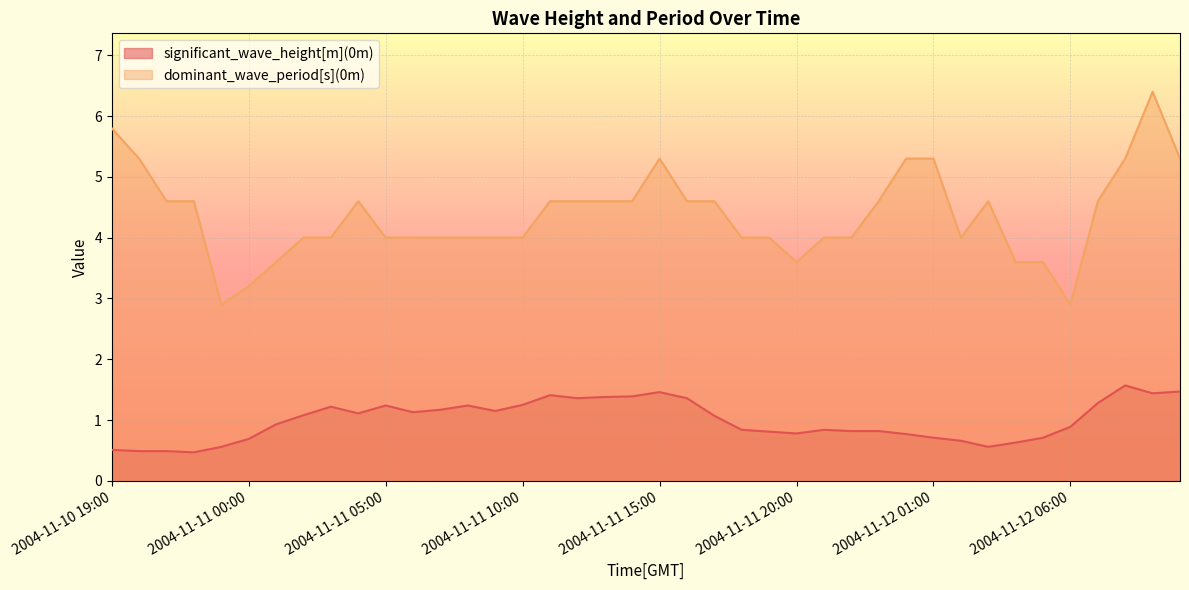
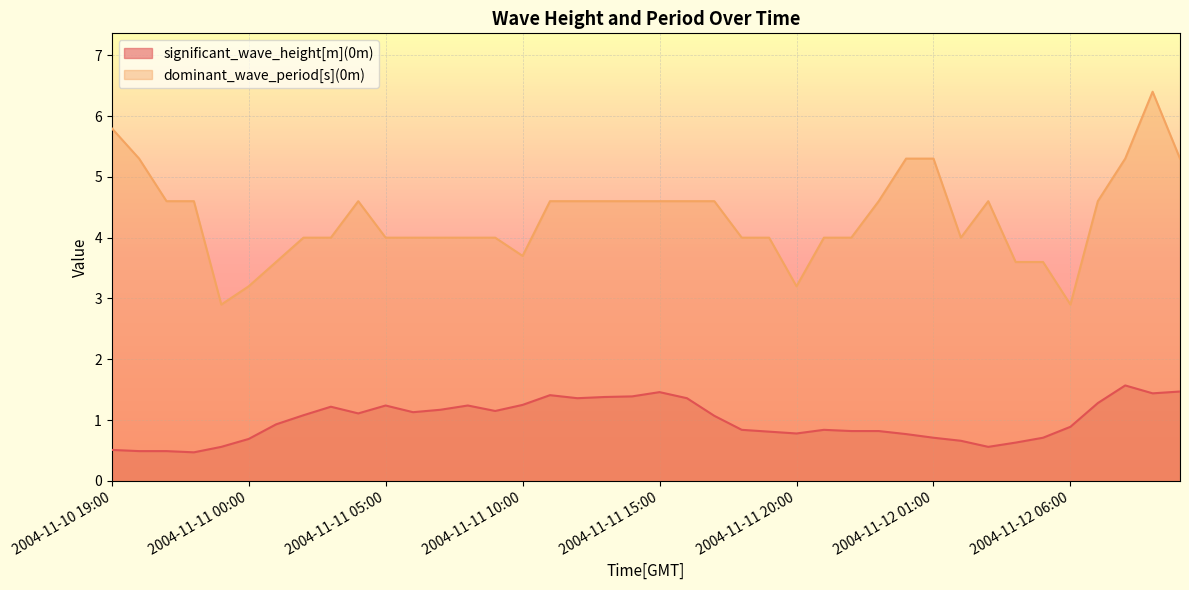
  {
    "significant_wave_height[m](0m)": {
      "2004-11-10 19:00": 0.5,
      "2004-11-11 00:00": 0.7,
      "2004-11-11 05:00": 1.2,
      "2004-11-11 10:00": 1.3,
      "2004-11-11 15:00": 1.5,
      "2004-11-11 20:00": 0.8,
      "2004-11-12 01:00": 0.7,
      "2004-11-12 06:00": 0.9
    },
    "dominant_wave_period[s](0m)": {
      "2004-11-10 19:00": 5.8,
      "2004-11-11 00:00": 3.2,
      "2004-11-11 05:00": 4.0,
-     "2004-11-11 10:00": 4.0,
-     "2004-11-11 15:00": 5.3,
-     "2004-11-11 20:00": 3.6,
+     "2004-11-11 10:00": 3.7,
+     "2004-11-11 15:00": 4.6,
+     "2004-11-11 20:00": 3.2,
      "2004-11-12 01:00": 5.3,
      "2004-11-12 06:00": 2.9
    }
  }
